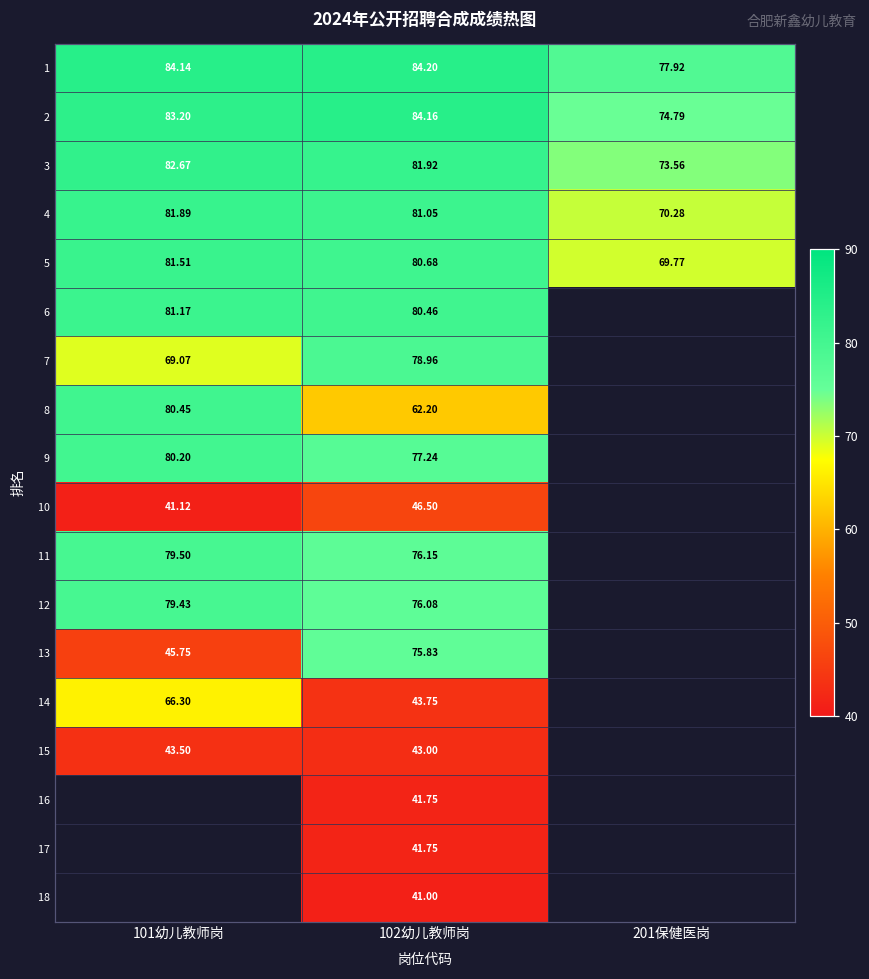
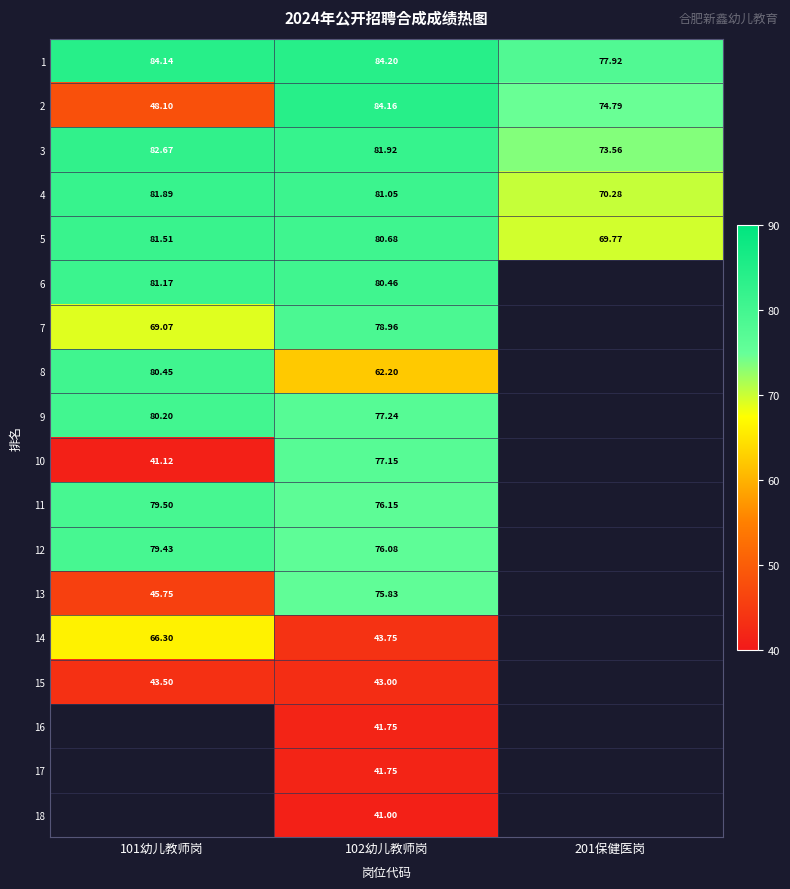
  {
    "1": {
      "101幼儿教师岗": 84.14,
      "102幼儿教师岗": 84.20,
      "201保健医岗": 77.92
    },
    "2": {
-     "101幼儿教师岗": 83.20,
+     "101幼儿教师岗": 48.10,
      "102幼儿教师岗": 84.16,
      "201保健医岗": 74.79
    },
    "3": {
      "101幼儿教师岗": 82.67,
      "102幼儿教师岗": 81.92,
      "201保健医岗": 73.56
    },
    "4": {
      "101幼儿教师岗": 81.89,
      "102幼儿教师岗": 81.05,
      "201保健医岗": 70.28
    },
    "5": {
      "101幼儿教师岗": 81.51,
      "102幼儿教师岗": 80.68,
      "201保健医岗": 69.77
    },
    "6": {
      "101幼儿教师岗": 81.17,
      "102幼儿教师岗": 80.46
    },
    "7": {
      "101幼儿教师岗": 69.07,
      "102幼儿教师岗": 78.96
    },
    "8": {
      "101幼儿教师岗": 80.45,
      "102幼儿教师岗": 62.20
    },
    "9": {
      "101幼儿教师岗": 80.20,
      "102幼儿教师岗": 77.24
    },
    "10": {
      "101幼儿教师岗": 41.12,
-     "102幼儿教师岗": 46.50
+     "102幼儿教师岗": 77.15
    },
    "11": {
      "101幼儿教师岗": 79.50,
      "102幼儿教师岗": 76.15
    },
    "12": {
      "101幼儿教师岗": 79.43,
      "102幼儿教师岗": 76.08
    },
    "13": {
      "101幼儿教师岗": 45.75,
      "102幼儿教师岗": 75.83
    },
    "14": {
      "101幼儿教师岗": 66.30,
      "102幼儿教师岗": 43.75
    },
    "15": {
      "101幼儿教师岗": 43.50,
      "102幼儿教师岗": 43.00
    },
    "16": {
      "102幼儿教师岗": 41.75
    },
    "17": {
      "102幼儿教师岗": 41.75
    },
    "18": {
      "102幼儿教师岗": 41.00
    }
  }
